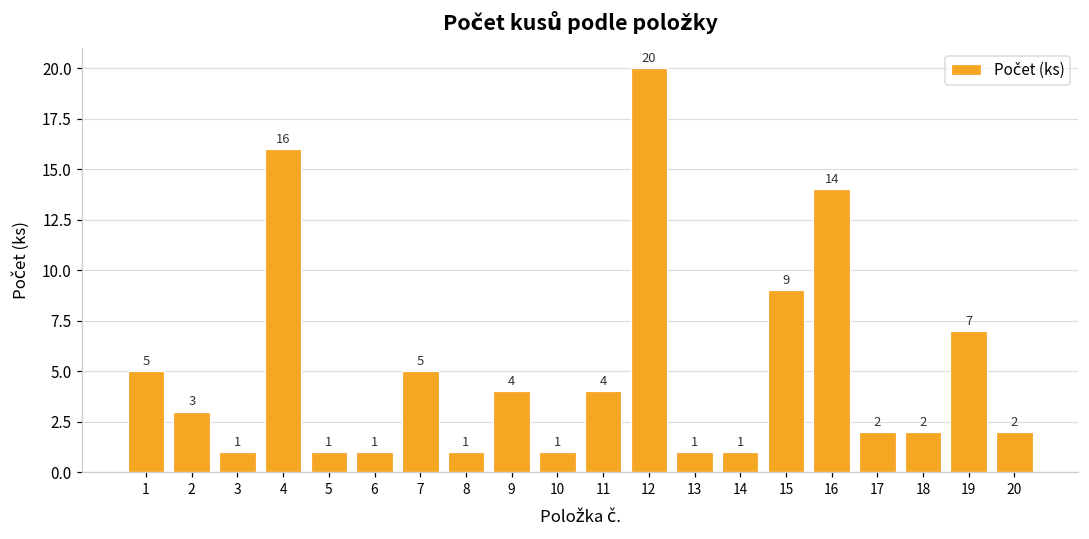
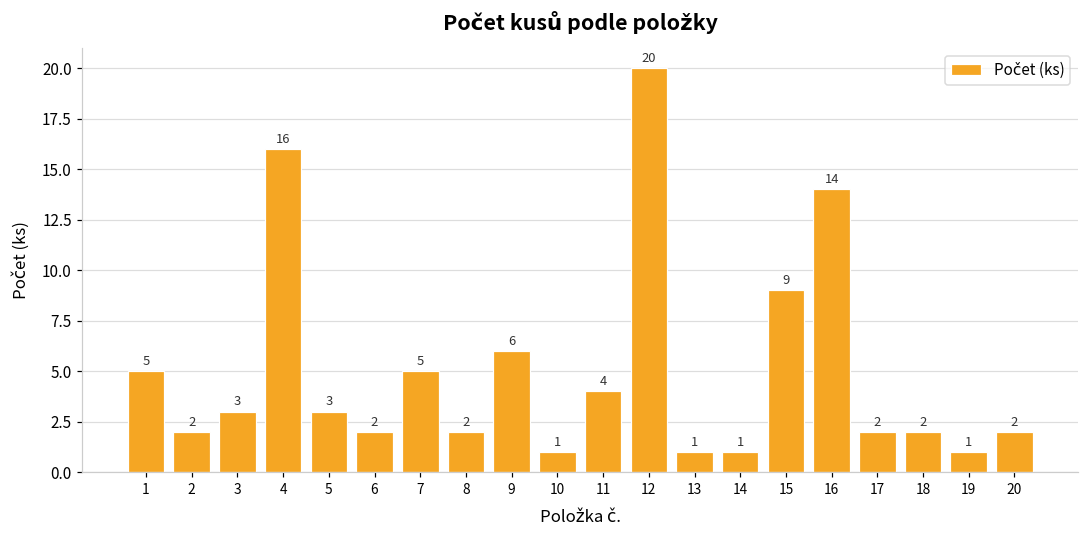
  {
    "1": 5,
-   "2": 3,
-   "3": 1,
+   "2": 2,
+   "3": 3,
    "4": 16,
-   "5": 1,
-   "6": 1,
+   "5": 3,
+   "6": 2,
    "7": 5,
-   "8": 1,
-   "9": 4,
+   "8": 2,
+   "9": 6,
    "10": 1,
    "11": 4,
    "12": 20,
    "13": 1,
    "14": 1,
    "15": 9,
    "16": 14,
    "17": 2,
    "18": 2,
-   "19": 7,
+   "19": 1,
    "20": 2
  }
